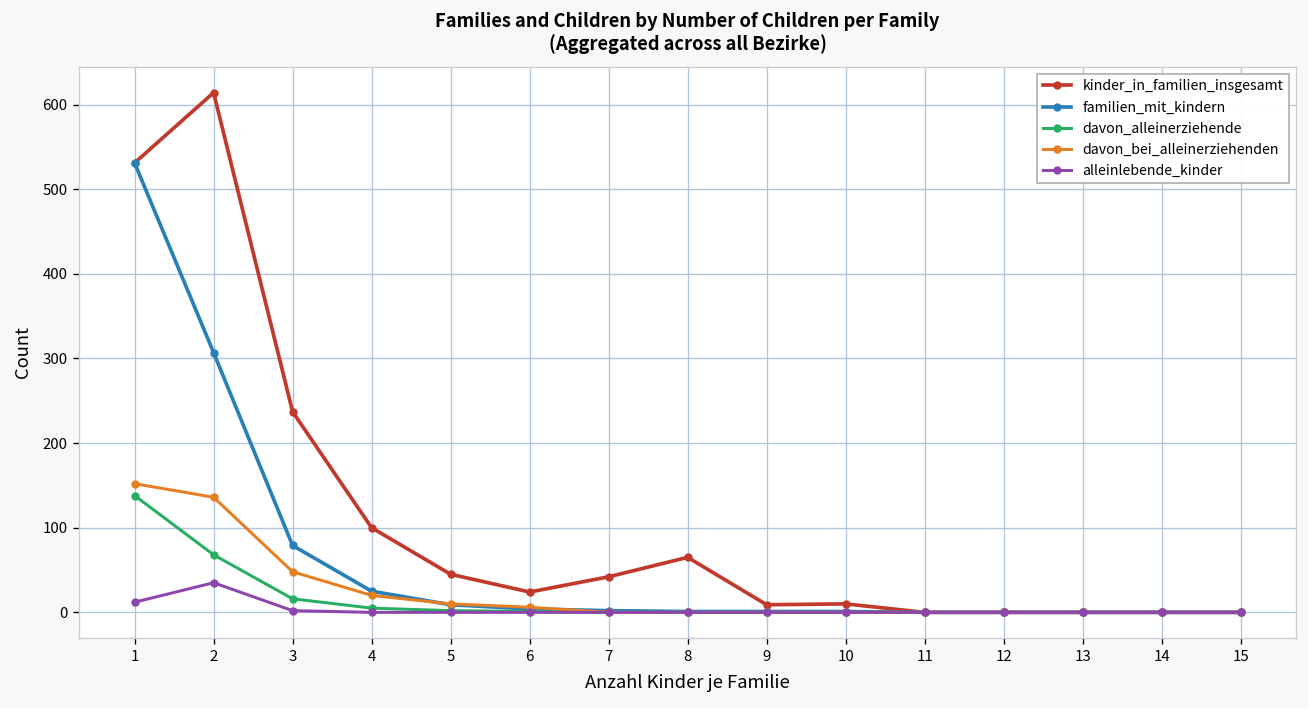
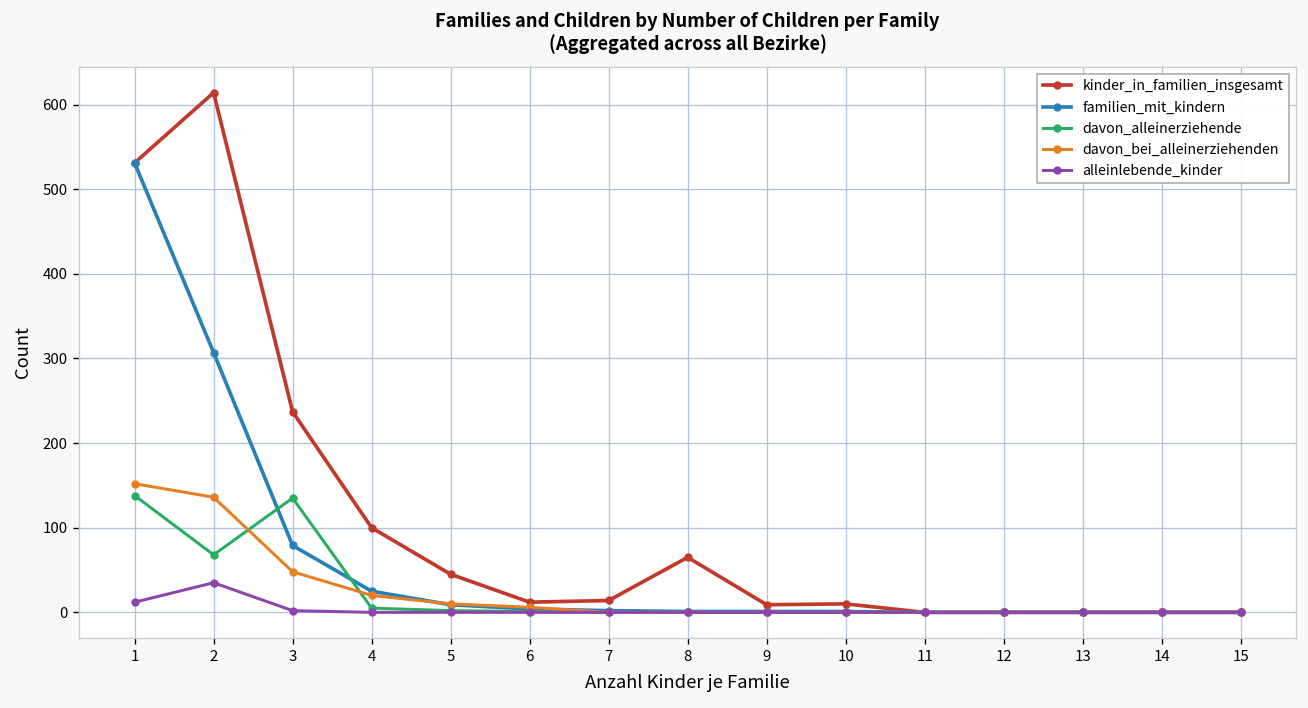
  {
    "kinder_in_familien_insgesamt": {
      "2": 610,
      "3": 240,
      "4": 100,
      "5": 50,
-     "6": 20,
-     "7": 40,
+     "6": 10,
+     "7": 10,
      "8": 70,
      "9": 10,
      "10": 10
    },
    "familien_mit_kindern": {
      "2": 310,
      "3": 80,
      "4": 30
    },
    "davon_alleinerziehende": {
      "1": 140,
      "2": 70,
-     "3": 20,
+     "3": 140,
      "4": 10
    },
    "davon_bei_alleinerziehenden": {
      "1": 150,
      "2": 140,
      "3": 50,
      "4": 20
    },
    "alleinlebende_kinder": {
      "1": 10,
      "2": 40,
      "3": 0,
      "4": 0
    }
  }
